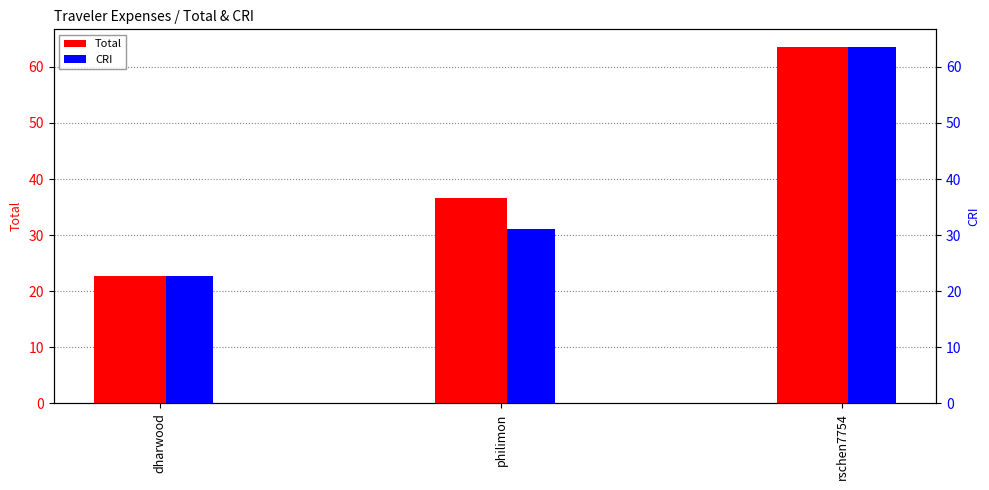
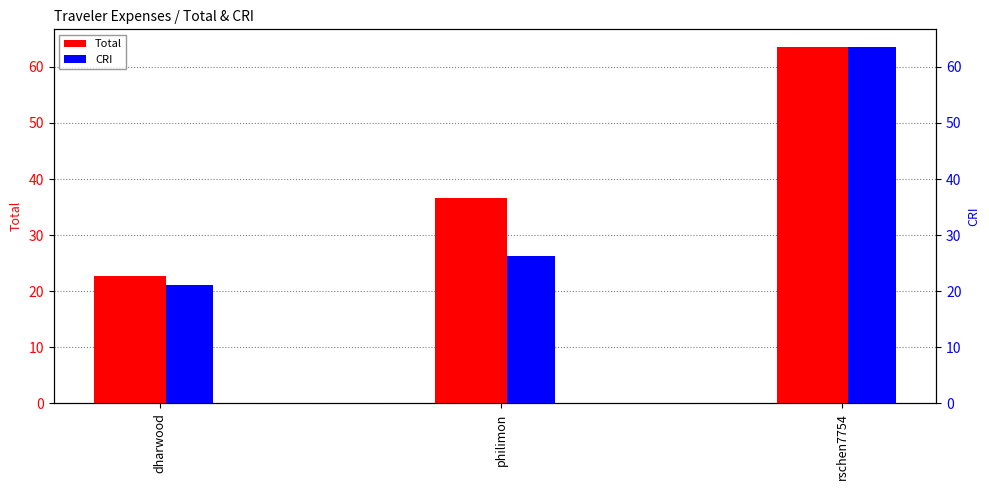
  {
    "Total": {
      "dharwood": 23,
      "philimon": 37,
      "rschen7754": 64
    },
    "CRI": {
-     "dharwood": 23,
-     "philimon": 31,
+     "dharwood": 21,
+     "philimon": 26,
      "rschen7754": 64
    }
  }
